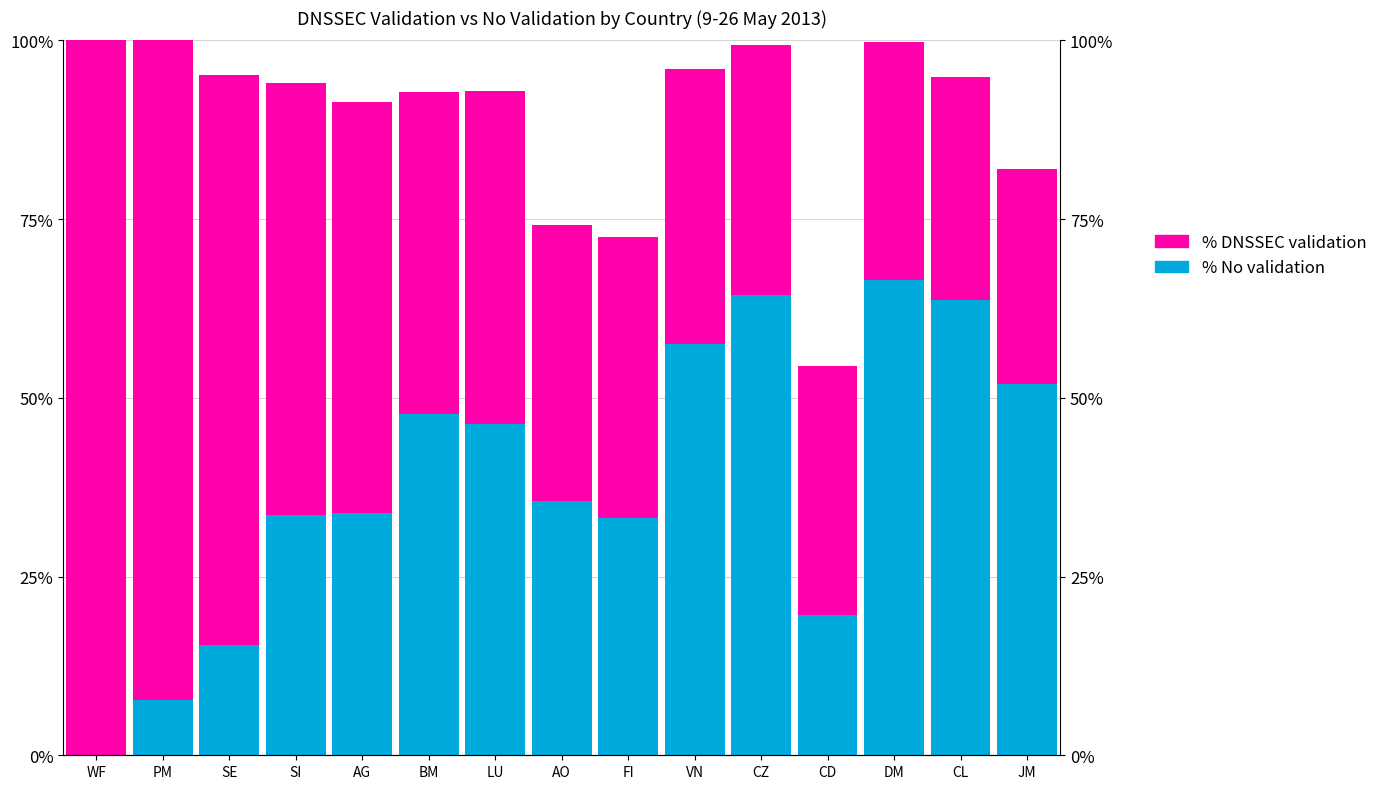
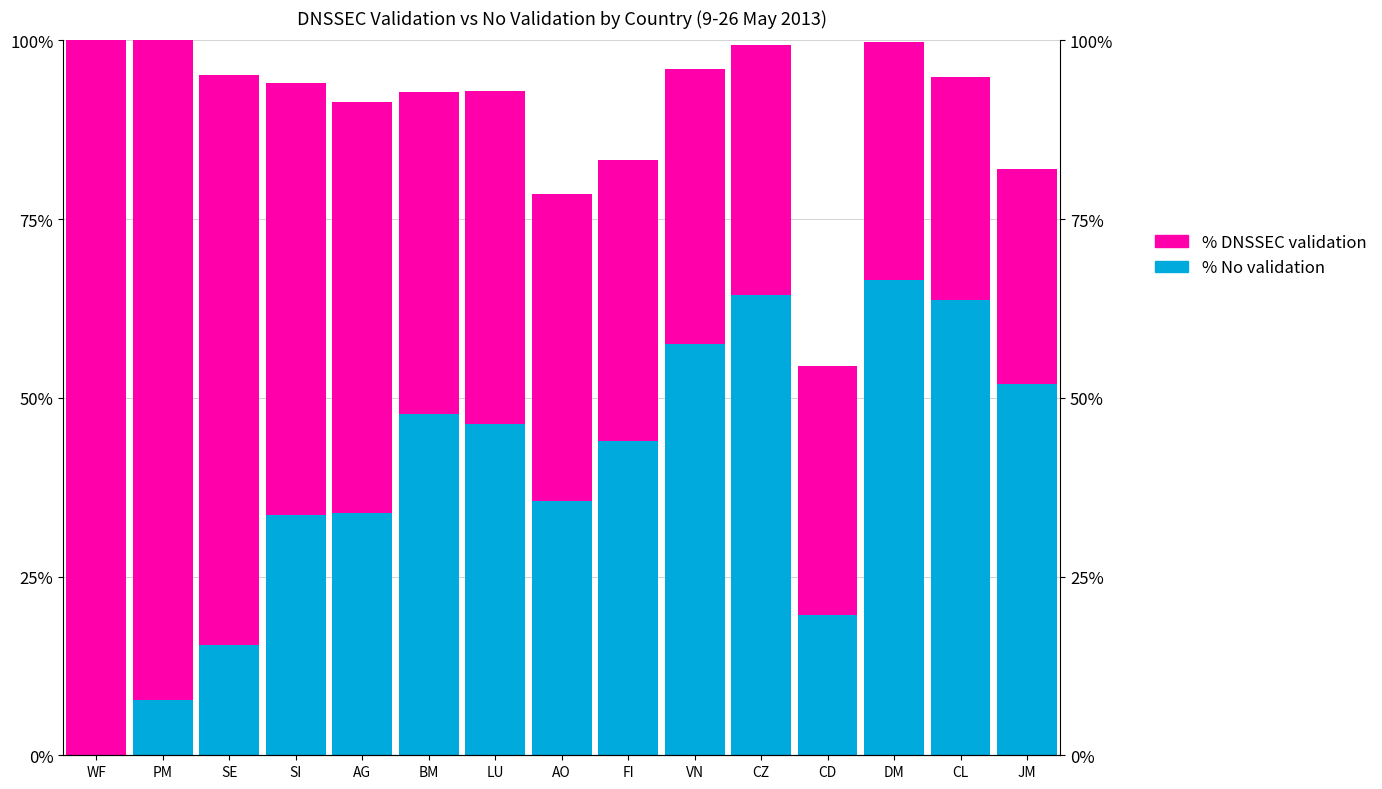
  {
    "% No validation": {
      "WF": "0%",
      "PM": "8%",
      "SE": "15%",
      "SI": "34%",
      "AG": "34%",
      "BM": "48%",
      "LU": "46%",
      "AO": "36%",
-     "FI": "33%",
+     "FI": "44%",
      "VN": "58%",
      "CZ": "64%",
      "CD": "20%",
      "DM": "67%",
      "CL": "64%",
      "JM": "52%"
    },
    "% DNSSEC validation": {
      "WF": "100%",
      "PM": "92%",
      "SE": "80%",
      "SI": "60%",
      "AG": "58%",
      "BM": "45%",
      "LU": "47%",
-     "AO": "39%",
+     "AO": "43%",
      "FI": "39%",
      "VN": "38%",
      "CZ": "35%",
      "CD": "35%",
      "DM": "33%",
      "CL": "31%",
      "JM": "30%"
    }
  }
